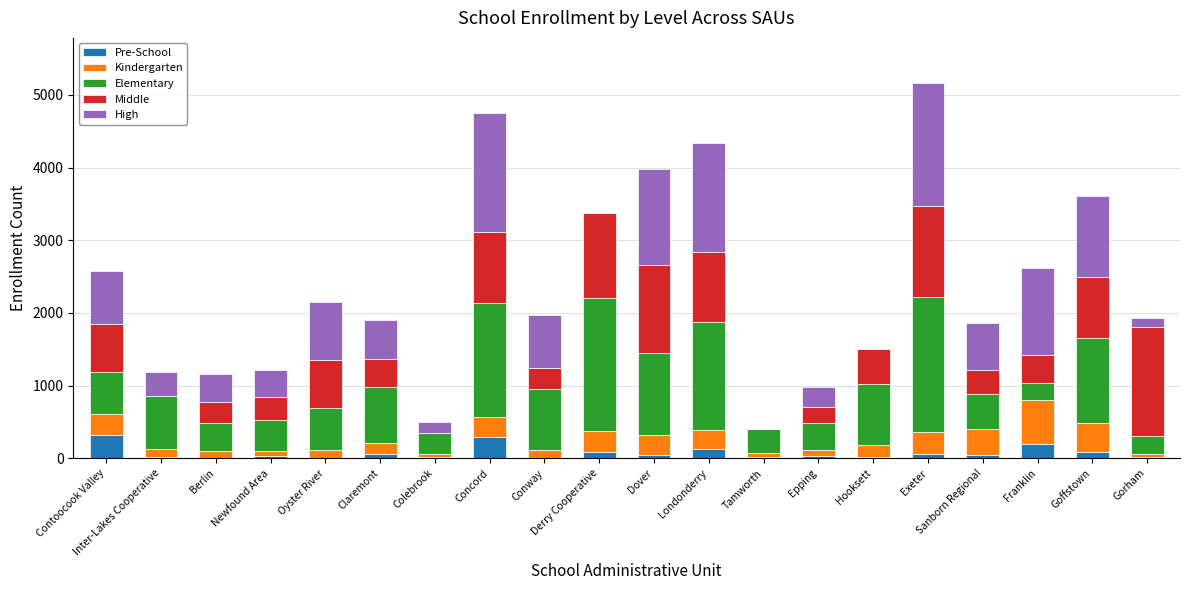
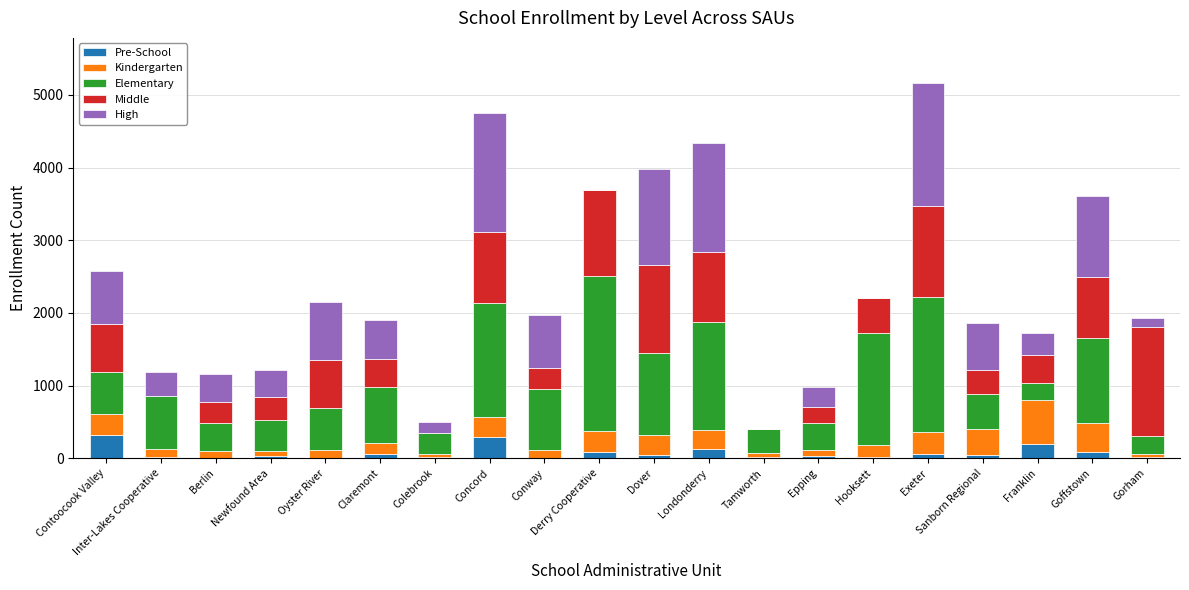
  {
    "Pre-School": {
      "Contoocook Valley": 300,
      "Berlin": 0,
      "Oyster River": 0,
      "Claremont": 100,
      "Concord": 300,
      "Conway": 0,
      "Derry Cooperative": 100,
      "Dover": 0,
      "Londonderry": 100,
      "Epping": 0,
      "Exeter": 100,
      "Sanborn Regional": 0,
      "Franklin": 200,
      "Goffstown": 100
    },
    "Kindergarten": {
      "Contoocook Valley": 300,
      "Inter-Lakes Cooperative": 100,
      "Berlin": 100,
      "Newfound Area": 100,
      "Oyster River": 100,
      "Claremont": 200,
      "Colebrook": 0,
      "Concord": 300,
      "Conway": 100,
      "Derry Cooperative": 300,
      "Dover": 300,
      "Londonderry": 300,
      "Tamworth": 0,
      "Epping": 100,
      "Hooksett": 200,
      "Exeter": 300,
      "Sanborn Regional": 400,
      "Franklin": 600,
      "Goffstown": 400,
      "Gorham": 0
    },
    "Elementary": {
      "Contoocook Valley": 600,
      "Inter-Lakes Cooperative": 700,
      "Berlin": 400,
      "Newfound Area": 400,
      "Oyster River": 600,
      "Claremont": 800,
      "Colebrook": 300,
      "Concord": 1600,
      "Conway": 800,
-     "Derry Cooperative": 1800,
+     "Derry Cooperative": 2100,
      "Dover": 1100,
      "Londonderry": 1500,
      "Tamworth": 300,
      "Epping": 400,
-     "Hooksett": 800,
+     "Hooksett": 1500,
      "Exeter": 1900,
      "Sanborn Regional": 500,
      "Franklin": 200,
      "Goffstown": 1200,
      "Gorham": 300
    },
    "Middle": {
      "Contoocook Valley": 700,
      "Inter-Lakes Cooperative": 0,
      "Berlin": 300,
      "Newfound Area": 300,
      "Oyster River": 700,
      "Claremont": 400,
      "Colebrook": 0,
      "Concord": 1000,
      "Conway": 300,
      "Derry Cooperative": 1200,
      "Dover": 1200,
      "Londonderry": 1000,
      "Tamworth": 0,
      "Epping": 200,
      "Hooksett": 500,
      "Exeter": 1300,
      "Sanborn Regional": 300,
      "Franklin": 400,
      "Goffstown": 800,
      "Gorham": 1500
    },
    "High": {
      "Contoocook Valley": 700,
      "Inter-Lakes Cooperative": 300,
      "Berlin": 400,
      "Newfound Area": 400,
      "Oyster River": 800,
      "Claremont": 500,
      "Colebrook": 100,
      "Concord": 1600,
      "Conway": 700,
      "Derry Cooperative": 0,
      "Dover": 1300,
      "Londonderry": 1500,
      "Tamworth": 0,
      "Epping": 300,
      "Hooksett": 0,
      "Exeter": 1700,
      "Sanborn Regional": 600,
-     "Franklin": 1200,
+     "Franklin": 300,
      "Goffstown": 1100,
      "Gorham": 100
    }
  }
